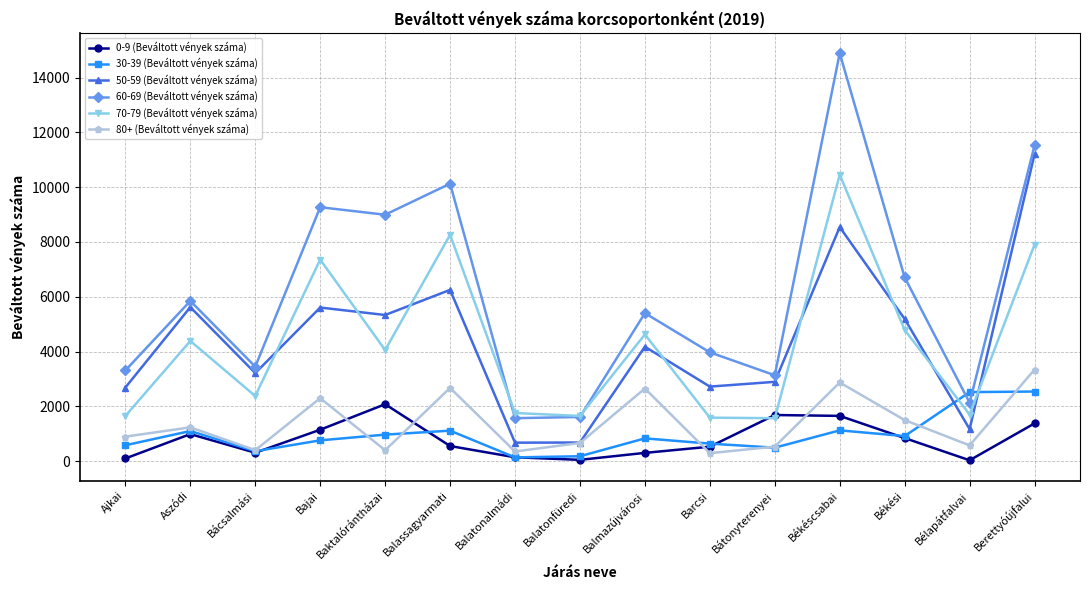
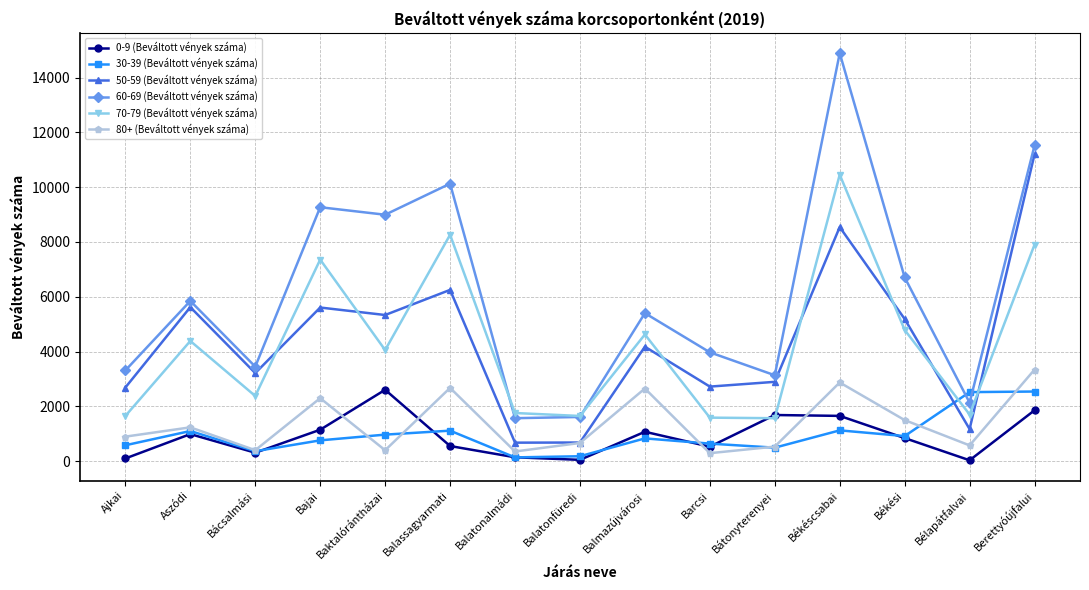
  {
    "0-9 (Beváltott vények száma)": {
      "Ajkai": 100,
      "Aszódi": 1000,
      "Bajai": 1100,
-     "Baktalórántházai": 2100,
+     "Baktalórántházai": 2600,
      "Balassagyarmati": 600,
      "Balatonfüredi": 0,
-     "Balmazújvárosi": 300,
+     "Balmazújvárosi": 1100,
      "Barcsi": 500,
      "Bátonyterenyei": 1700,
      "Békéscsabai": 1700,
      "Bélapátfalvai": 0,
-     "Berettyóújfalui": 1400
+     "Berettyóújfalui": 1900
    },
    "30-39 (Beváltott vények száma)": {
      "Ajkai": 600,
      "Aszódi": 1100,
      "Bajai": 800,
      "Baktalórántházai": 1000,
      "Balassagyarmati": 1100,
      "Balatonfüredi": 200,
      "Balmazújvárosi": 800,
      "Barcsi": 600,
      "Békéscsabai": 1100,
      "Bélapátfalvai": 2500,
      "Berettyóújfalui": 2500
    }
  }
